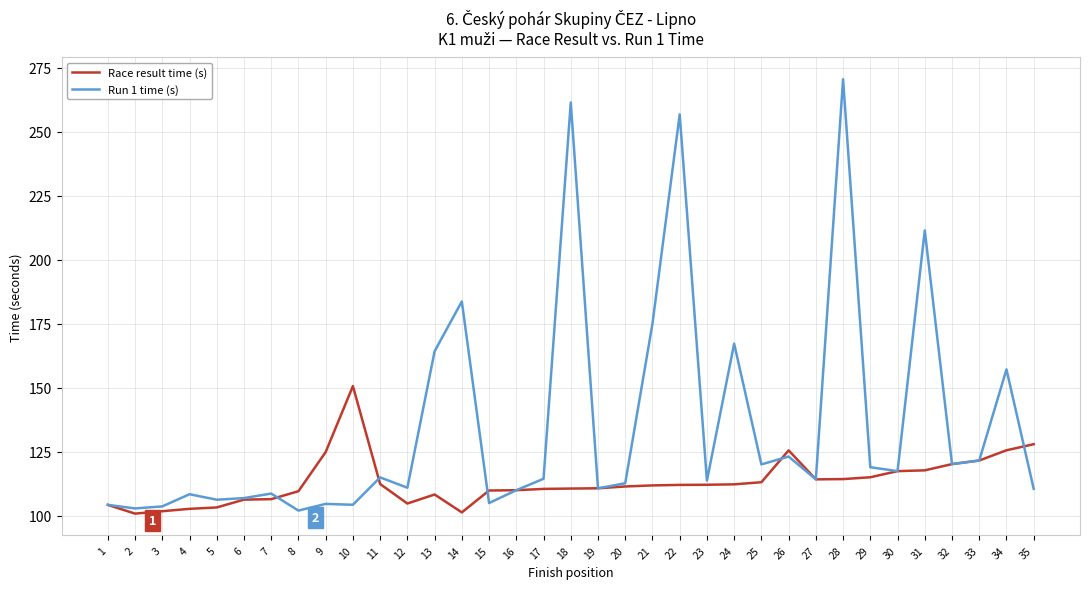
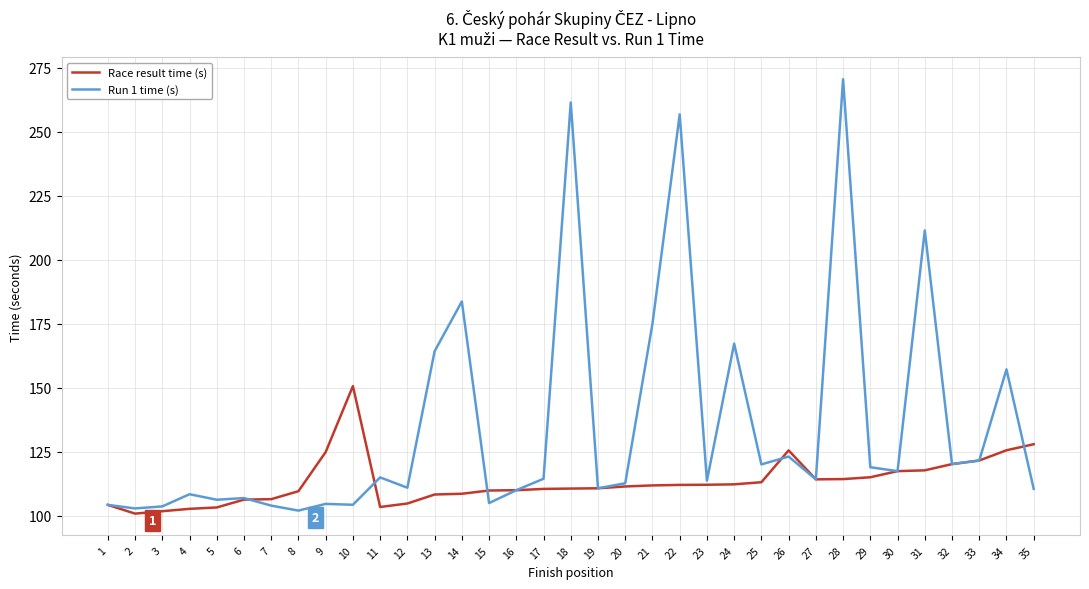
  {
    "Race result time (s)": {
      "2": 101,
      "4": 103,
      "5": 103,
      "7": 107,
      "8": 110,
      "9": 125,
      "10": 151,
-     "11": 112,
+     "11": 103,
      "12": 105,
      "13": 108,
-     "14": 101,
+     "14": 109,
      "15": 110,
      "17": 111,
      "18": 111,
      "20": 111,
      "21": 112,
      "22": 112,
      "23": 112,
      "24": 112,
      "25": 113,
      "26": 126,
      "28": 114,
      "29": 115,
      "31": 118,
      "34": 126,
      "35": 128
    },
    "Run 1 time (s)": {
      "2": 103,
      "3": 104,
      "4": 108,
      "5": 106,
-     "7": 109,
+     "7": 104,
      "8": 102,
      "10": 104,
      "11": 115,
      "12": 111,
      "13": 164,
      "14": 184,
      "15": 105,
      "17": 114,
      "18": 262,
      "20": 113,
      "21": 175,
      "22": 257,
      "23": 114,
      "24": 167,
      "25": 120,
      "26": 123,
      "28": 271,
      "29": 119,
      "31": 212,
      "34": 157,
      "35": 111
    }
  }
